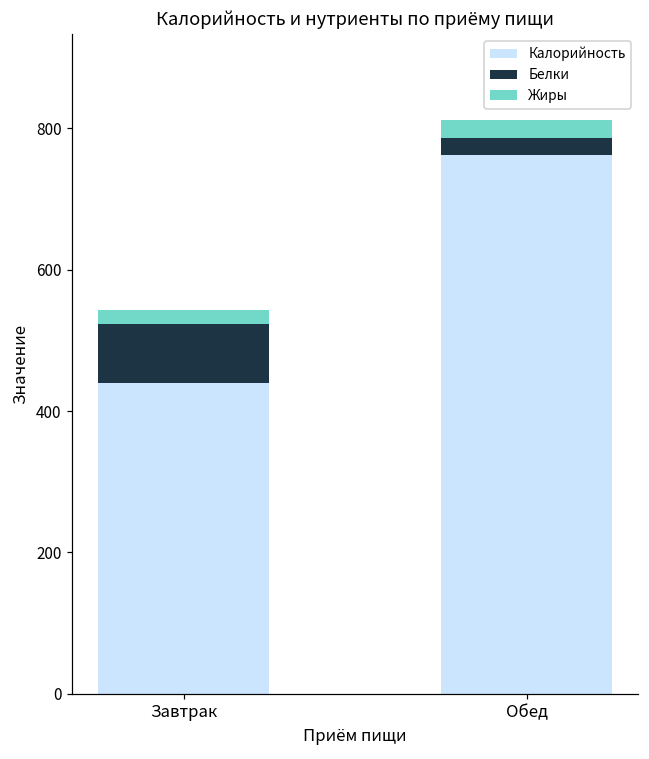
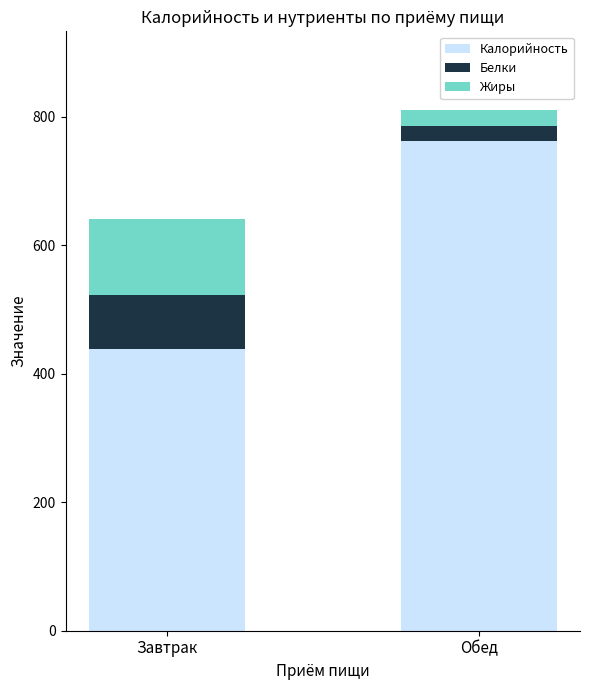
  {
    "Калорийность": {
      "Завтрак": 440,
      "Обед": 760
    },
    "Белки": {
      "Завтрак": 80,
      "Обед": 20
    },
    "Жиры": {
-     "Завтрак": 20,
+     "Завтрак": 120,
      "Обед": 30
    }
  }
